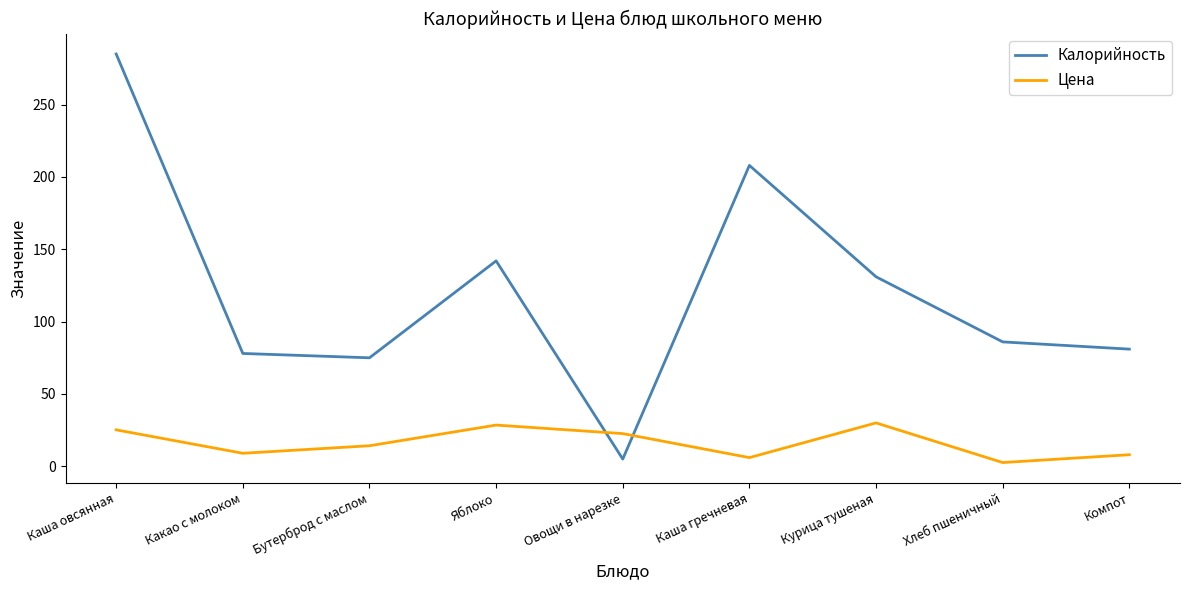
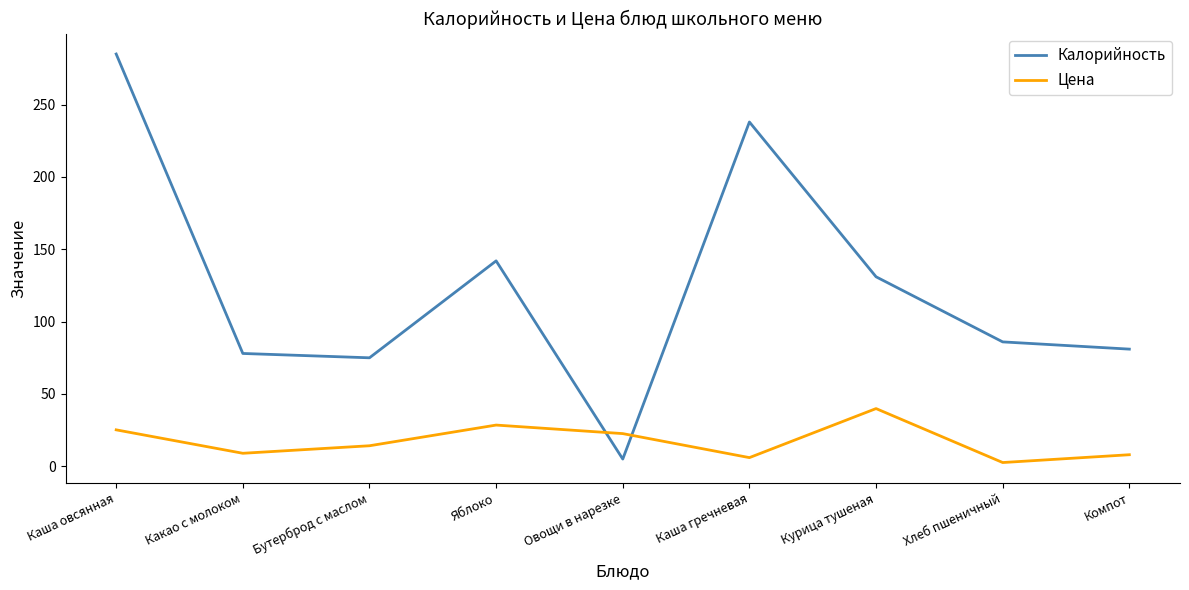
  {
    "Калорийность": {
      "Каша овсянная": 285,
      "Какао с молоком": 78,
      "Бутерброд с маслом": 75,
      "Яблоко": 142,
      "Овощи в нарезке": 5,
-     "Каша гречневая": 208,
+     "Каша гречневая": 238,
      "Курица тушеная": 131,
      "Хлеб пшеничный": 86,
      "Компот": 81
    },
    "Цена": {
      "Каша овсянная": 25,
      "Какао с молоком": 9,
      "Бутерброд с маслом": 14,
      "Яблоко": 29,
      "Овощи в нарезке": 23,
      "Каша гречневая": 6,
-     "Курица тушеная": 30,
+     "Курица тушеная": 40,
      "Хлеб пшеничный": 3,
      "Компот": 8
    }
  }
